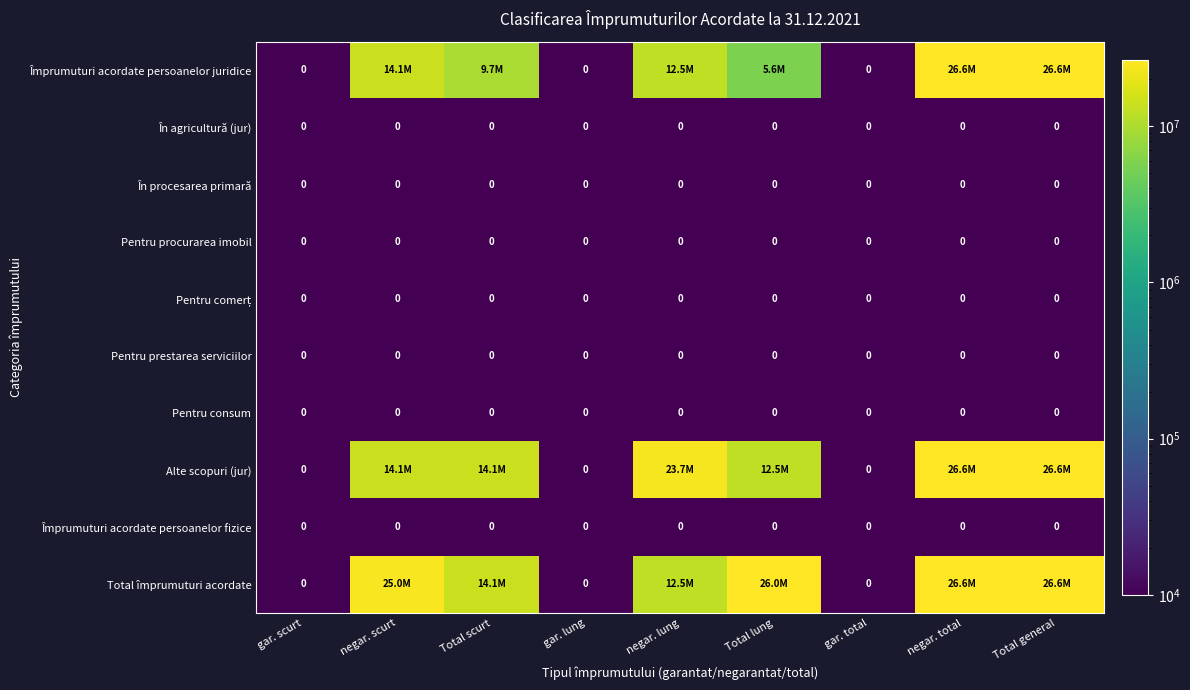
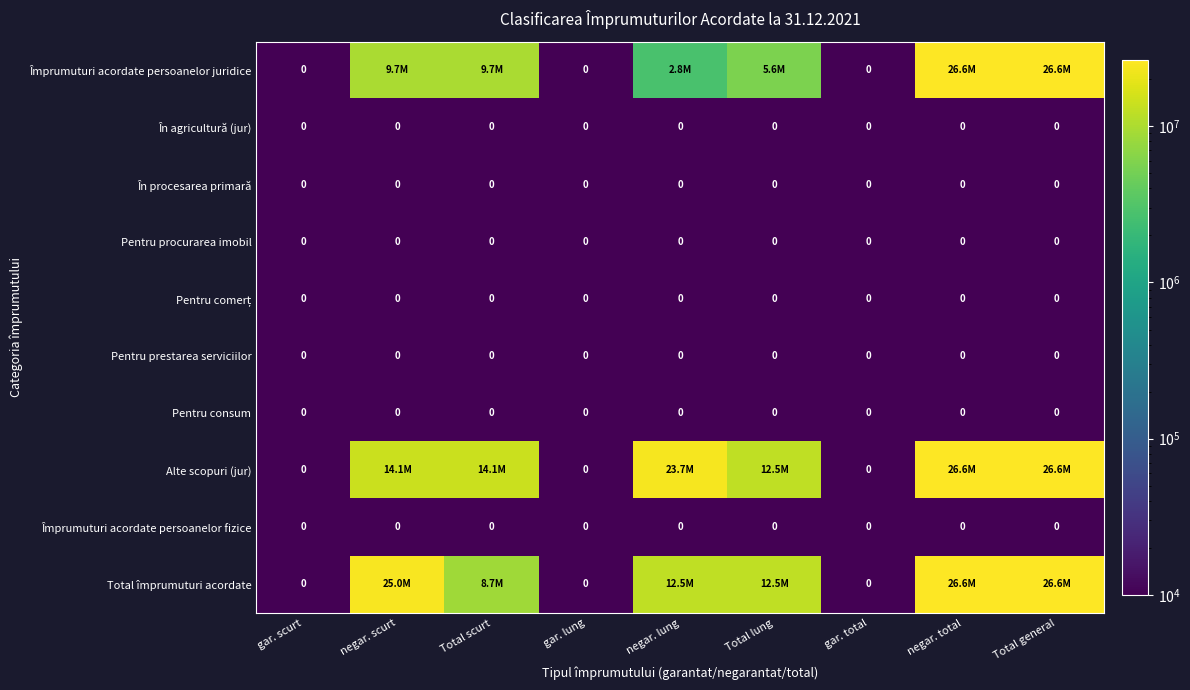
  {
    "Împrumuturi acordate persoanelor juridice": {
      "gar. scurt": "0",
-     "negar. scurt": "14.1M",
+     "negar. scurt": "9.7M",
      "Total scurt": "9.7M",
      "gar. lung": "0",
-     "negar. lung": "12.5M",
+     "negar. lung": "2.8M",
      "Total lung": "5.6M",
      "gar. total": "0",
      "negar. total": "26.6M",
      "Total general": "26.6M"
    },
    "În agricultură (jur)": {
      "gar. scurt": "0",
      "negar. scurt": "0",
      "Total scurt": "0",
      "gar. lung": "0",
      "negar. lung": "0",
      "Total lung": "0",
      "gar. total": "0",
      "negar. total": "0",
      "Total general": "0"
    },
    "În procesarea primară": {
      "gar. scurt": "0",
      "negar. scurt": "0",
      "Total scurt": "0",
      "gar. lung": "0",
      "negar. lung": "0",
      "Total lung": "0",
      "gar. total": "0",
      "negar. total": "0",
      "Total general": "0"
    },
    "Pentru procurarea imobil": {
      "gar. scurt": "0",
      "negar. scurt": "0",
      "Total scurt": "0",
      "gar. lung": "0",
      "negar. lung": "0",
      "Total lung": "0",
      "gar. total": "0",
      "negar. total": "0",
      "Total general": "0"
    },
    "Pentru comerț": {
      "gar. scurt": "0",
      "negar. scurt": "0",
      "Total scurt": "0",
      "gar. lung": "0",
      "negar. lung": "0",
      "Total lung": "0",
      "gar. total": "0",
      "negar. total": "0",
      "Total general": "0"
    },
    "Pentru prestarea serviciilor": {
      "gar. scurt": "0",
      "negar. scurt": "0",
      "Total scurt": "0",
      "gar. lung": "0",
      "negar. lung": "0",
      "Total lung": "0",
      "gar. total": "0",
      "negar. total": "0",
      "Total general": "0"
    },
    "Pentru consum": {
      "gar. scurt": "0",
      "negar. scurt": "0",
      "Total scurt": "0",
      "gar. lung": "0",
      "negar. lung": "0",
      "Total lung": "0",
      "gar. total": "0",
      "negar. total": "0",
      "Total general": "0"
    },
    "Alte scopuri (jur)": {
      "gar. scurt": "0",
      "negar. scurt": "14.1M",
      "Total scurt": "14.1M",
      "gar. lung": "0",
      "negar. lung": "23.7M",
      "Total lung": "12.5M",
      "gar. total": "0",
      "negar. total": "26.6M",
      "Total general": "26.6M"
    },
    "Împrumuturi acordate persoanelor fizice": {
      "gar. scurt": "0",
      "negar. scurt": "0",
      "Total scurt": "0",
      "gar. lung": "0",
      "negar. lung": "0",
      "Total lung": "0",
      "gar. total": "0",
      "negar. total": "0",
      "Total general": "0"
    },
    "Total împrumuturi acordate": {
      "gar. scurt": "0",
      "negar. scurt": "25.0M",
-     "Total scurt": "14.1M",
+     "Total scurt": "8.7M",
      "gar. lung": "0",
      "negar. lung": "12.5M",
-     "Total lung": "26.0M",
+     "Total lung": "12.5M",
      "gar. total": "0",
      "negar. total": "26.6M",
      "Total general": "26.6M"
    }
  }
